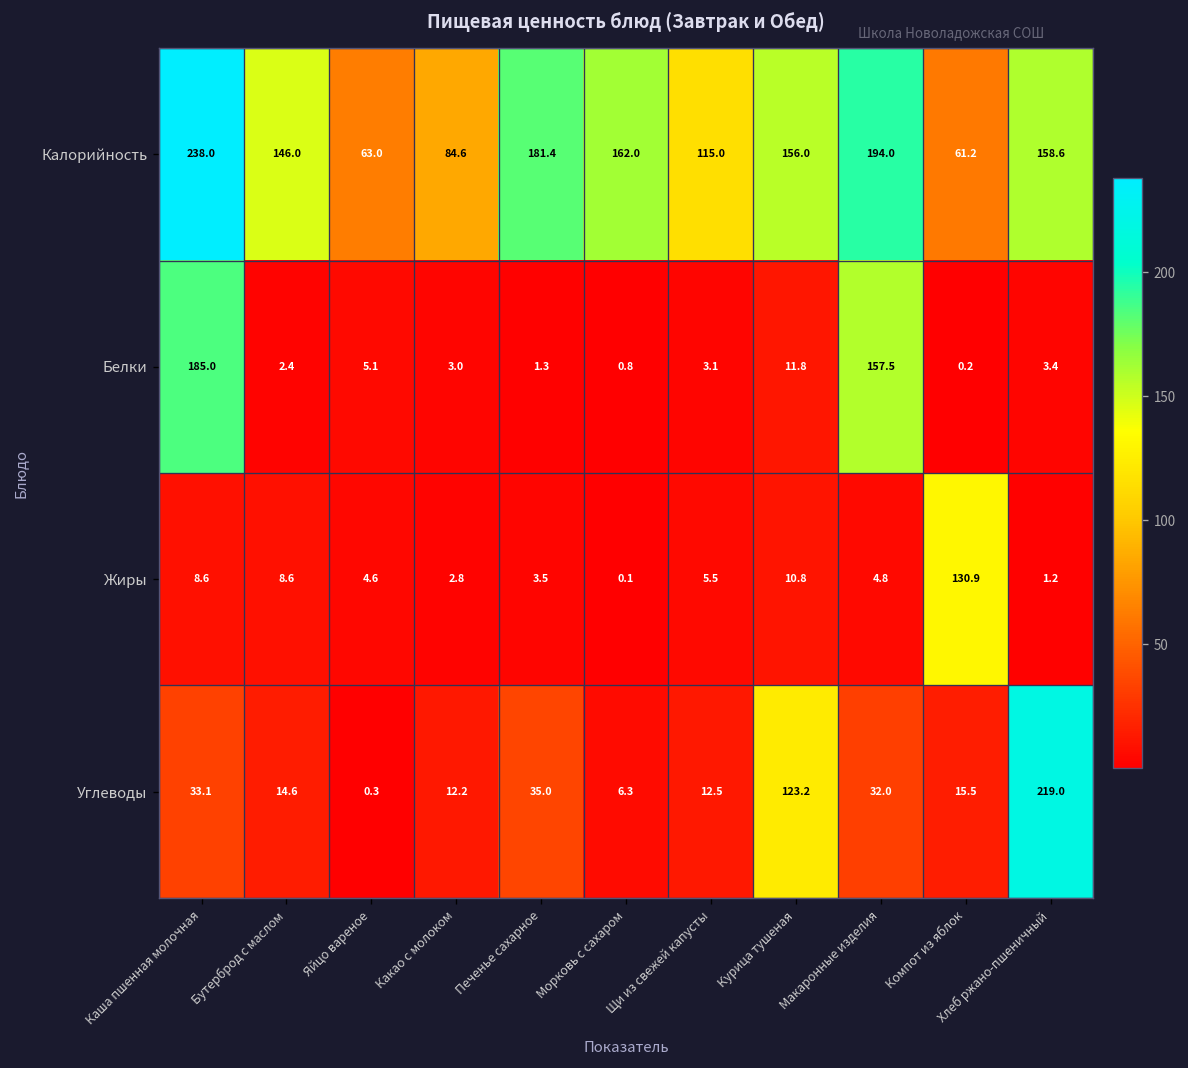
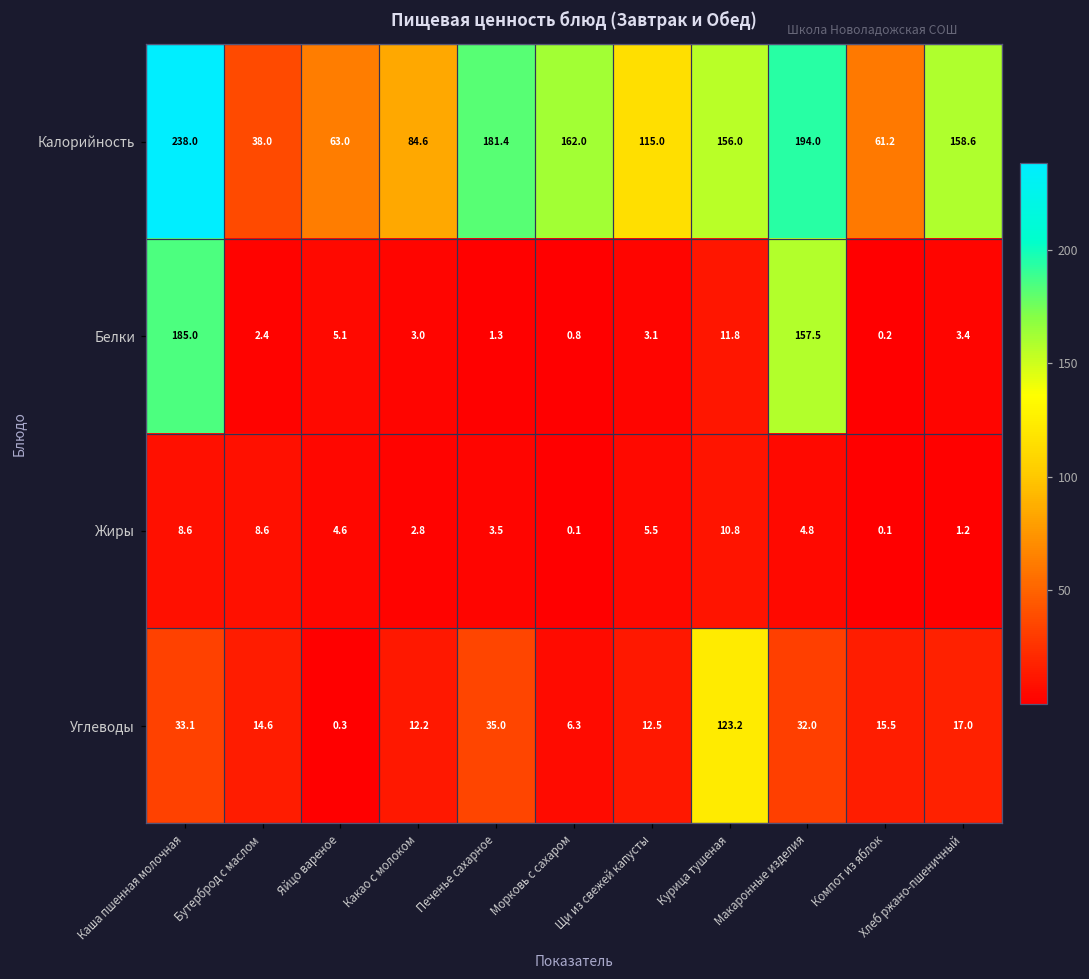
  {
    "Калорийность": {
      "Каша пшенная молочная": 238.0,
-     "Бутерброд с маслом": 146.0,
+     "Бутерброд с маслом": 38.0,
      "Яйцо вареное": 63.0,
      "Какао с молоком": 84.6,
      "Печенье сахарное": 181.4,
      "Морковь с сахаром": 162.0,
      "Щи из свежей капусты": 115.0,
      "Курица тушеная": 156.0,
      "Макаронные изделия": 194.0,
      "Компот из яблок": 61.2,
      "Хлеб ржано-пшеничный": 158.6
    },
    "Белки": {
      "Каша пшенная молочная": 185.0,
      "Бутерброд с маслом": 2.4,
      "Яйцо вареное": 5.1,
      "Какао с молоком": 3.0,
      "Печенье сахарное": 1.3,
      "Морковь с сахаром": 0.8,
      "Щи из свежей капусты": 3.1,
      "Курица тушеная": 11.8,
      "Макаронные изделия": 157.5,
      "Компот из яблок": 0.2,
      "Хлеб ржано-пшеничный": 3.4
    },
    "Жиры": {
      "Каша пшенная молочная": 8.6,
      "Бутерброд с маслом": 8.6,
      "Яйцо вареное": 4.6,
      "Какао с молоком": 2.8,
      "Печенье сахарное": 3.5,
      "Морковь с сахаром": 0.1,
      "Щи из свежей капусты": 5.5,
      "Курица тушеная": 10.8,
      "Макаронные изделия": 4.8,
-     "Компот из яблок": 130.9,
+     "Компот из яблок": 0.1,
      "Хлеб ржано-пшеничный": 1.2
    },
    "Углеводы": {
      "Каша пшенная молочная": 33.1,
      "Бутерброд с маслом": 14.6,
      "Яйцо вареное": 0.3,
      "Какао с молоком": 12.2,
      "Печенье сахарное": 35.0,
      "Морковь с сахаром": 6.3,
      "Щи из свежей капусты": 12.5,
      "Курица тушеная": 123.2,
      "Макаронные изделия": 32.0,
      "Компот из яблок": 15.5,
-     "Хлеб ржано-пшеничный": 219.0
+     "Хлеб ржано-пшеничный": 17.0
    }
  }
